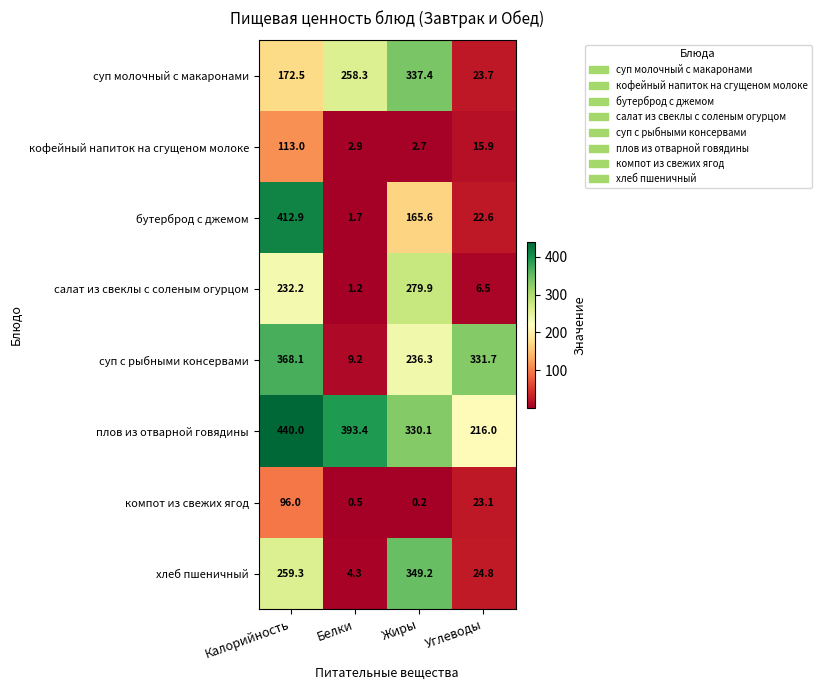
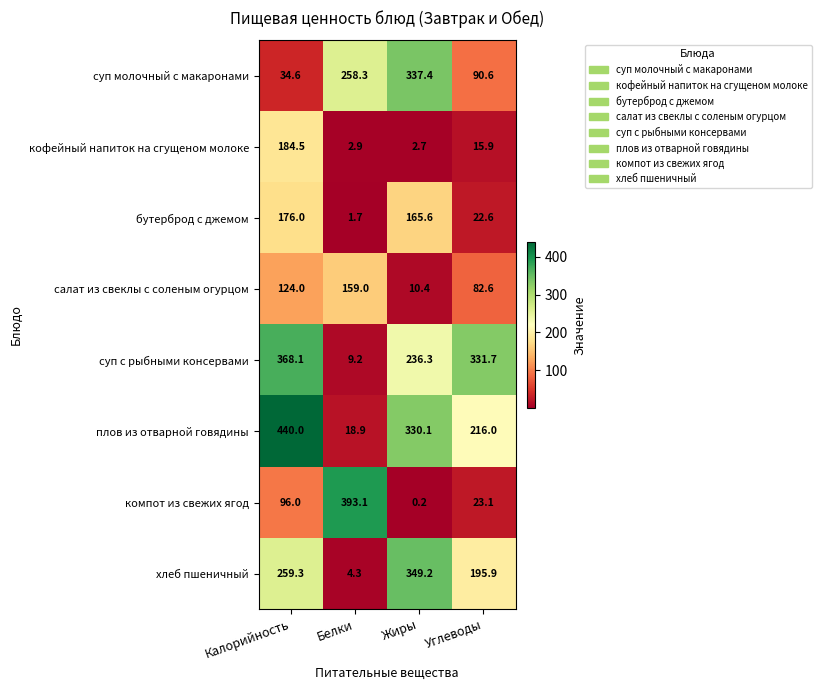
  {
    "суп молочный с макаронами": {
-     "Калорийность": 172.5,
+     "Калорийность": 34.6,
      "Белки": 258.3,
      "Жиры": 337.4,
-     "Углеводы": 23.7
+     "Углеводы": 90.6
    },
    "кофейный напиток на сгущеном молоке": {
-     "Калорийность": 113.0,
+     "Калорийность": 184.5,
      "Белки": 2.9,
      "Жиры": 2.7,
      "Углеводы": 15.9
    },
    "бутерброд с джемом": {
-     "Калорийность": 412.9,
+     "Калорийность": 176.0,
      "Белки": 1.7,
      "Жиры": 165.6,
      "Углеводы": 22.6
    },
    "салат из свеклы с соленым огурцом": {
-     "Калорийность": 232.2,
-     "Белки": 1.2,
-     "Жиры": 279.9,
-     "Углеводы": 6.5
+     "Калорийность": 124.0,
+     "Белки": 159.0,
+     "Жиры": 10.4,
+     "Углеводы": 82.6
    },
    "суп с рыбными консервами": {
      "Калорийность": 368.1,
      "Белки": 9.2,
      "Жиры": 236.3,
      "Углеводы": 331.7
    },
    "плов из отварной говядины": {
      "Калорийность": 440.0,
-     "Белки": 393.4,
+     "Белки": 18.9,
      "Жиры": 330.1,
      "Углеводы": 216.0
    },
    "компот из свежих ягод": {
      "Калорийность": 96.0,
-     "Белки": 0.5,
+     "Белки": 393.1,
      "Жиры": 0.2,
      "Углеводы": 23.1
    },
    "хлеб пшеничный": {
      "Калорийность": 259.3,
      "Белки": 4.3,
      "Жиры": 349.2,
-     "Углеводы": 24.8
+     "Углеводы": 195.9
    }
  }
